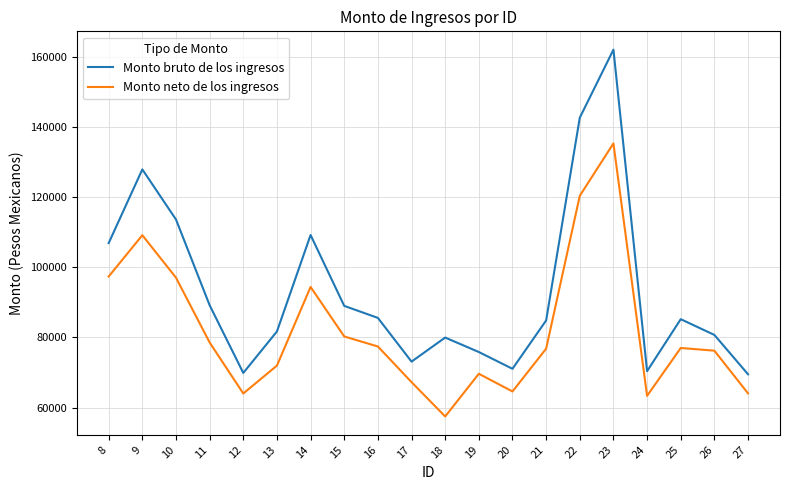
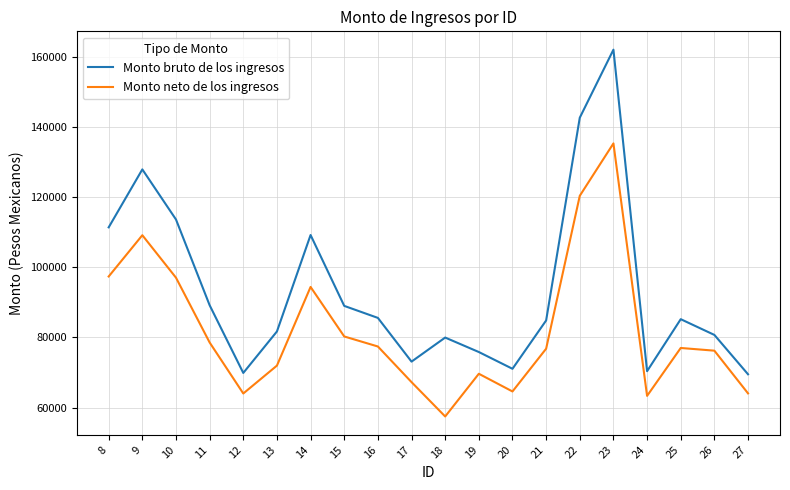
  {
    "Monto bruto de los ingresos": {
-     "8": 107000,
+     "8": 111000,
      "9": 128000,
      "10": 114000,
      "11": 89000,
      "12": 70000,
      "13": 82000,
      "14": 109000,
      "15": 89000,
      "16": 86000,
      "17": 73000,
      "18": 80000,
      "19": 76000,
      "20": 71000,
      "21": 85000,
      "22": 143000,
      "23": 162000,
      "24": 70000,
      "25": 85000,
      "26": 81000,
      "27": 69000
    },
    "Monto neto de los ingresos": {
      "8": 97000,
      "9": 109000,
      "10": 97000,
      "11": 79000,
      "12": 64000,
      "13": 72000,
      "14": 94000,
      "15": 80000,
      "16": 77000,
      "17": 67000,
      "18": 57000,
      "19": 70000,
      "20": 65000,
      "21": 77000,
      "22": 120000,
      "23": 135000,
      "24": 63000,
      "25": 77000,
      "26": 76000,
      "27": 64000
    }
  }
